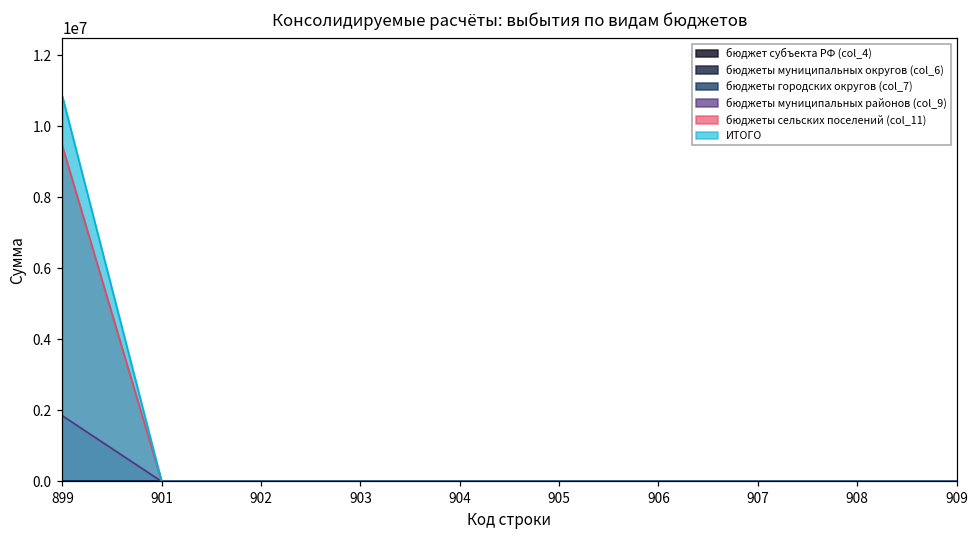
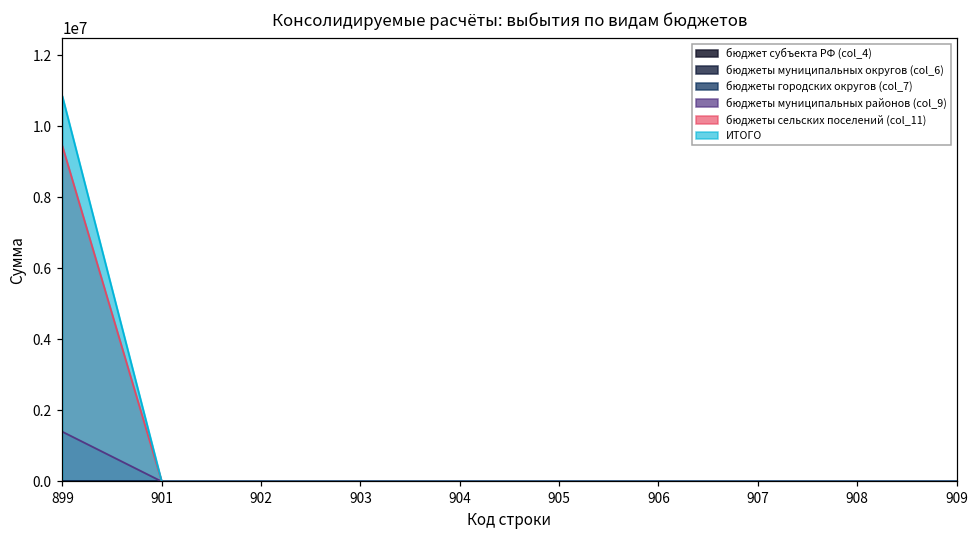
  {
    "бюджеты городских округов (col_7)": {
      "899": 0
    },
    "бюджеты муниципальных районов (col_9)": {
-     "899": 1900000
+     "899": 1400000
    },
    "бюджеты сельских поселений (col_11)": {
      "899": 9500000
    },
    "ИТОГО": {
      "899": 10900000
    }
  }
